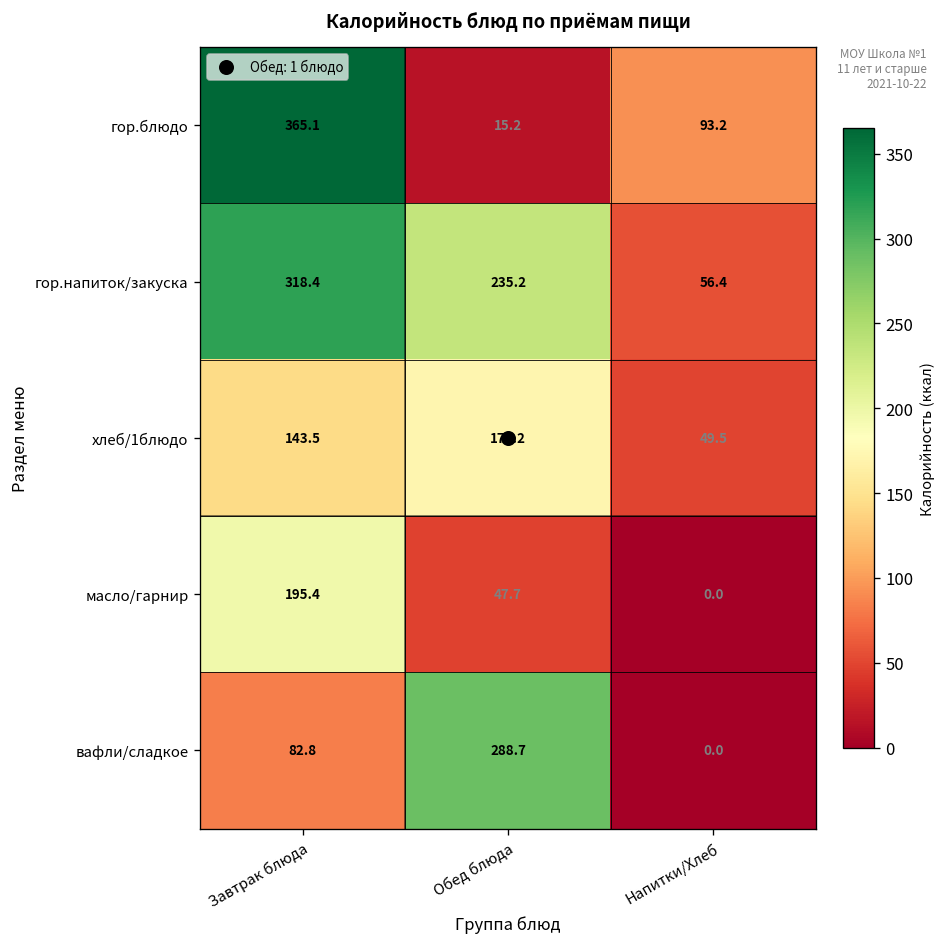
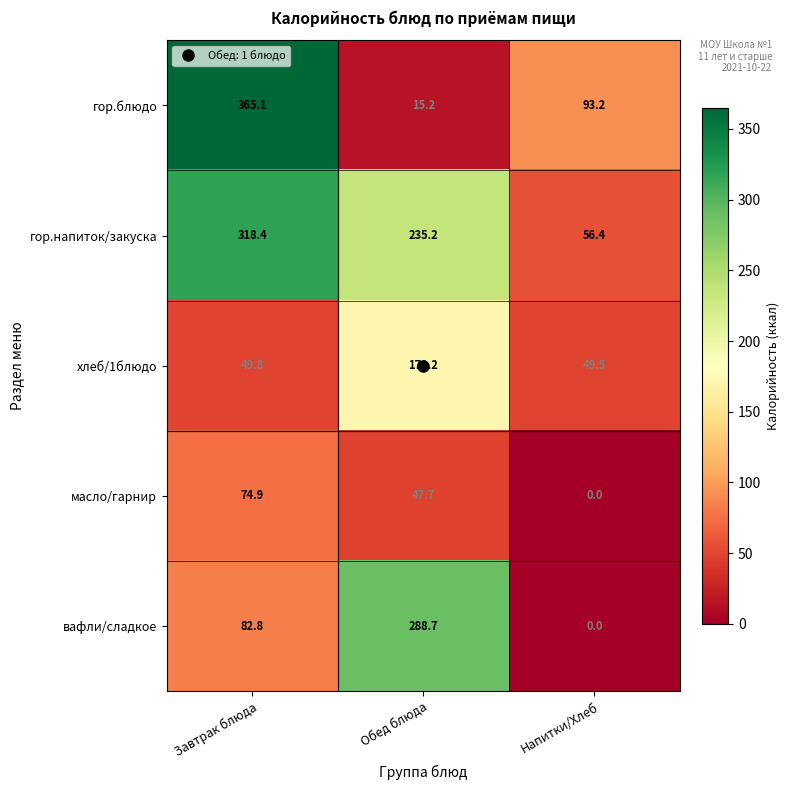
  {
    "гор.блюдо": {
      "Завтрак блюда": 365.1,
      "Обед блюда": 15.2,
      "Напитки/Хлеб": 93.2
    },
    "гор.напиток/закуска": {
      "Завтрак блюда": 318.4,
      "Обед блюда": 235.2,
      "Напитки/Хлеб": 56.4
    },
    "хлеб/1блюдо": {
-     "Завтрак блюда": 143.5,
+     "Завтрак блюда": 49.8,
      "Напитки/Хлеб": 49.5
    },
    "масло/гарнир": {
-     "Завтрак блюда": 195.4,
+     "Завтрак блюда": 74.9,
      "Обед блюда": 47.7,
      "Напитки/Хлеб": 0.0
    },
    "вафли/сладкое": {
      "Завтрак блюда": 82.8,
      "Обед блюда": 288.7,
      "Напитки/Хлеб": 0.0
    }
  }
